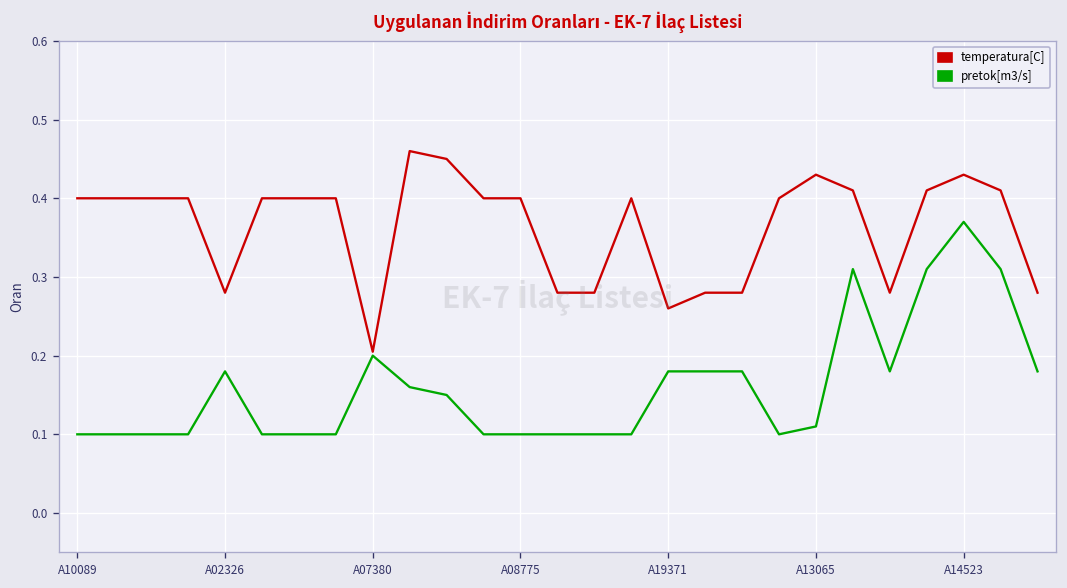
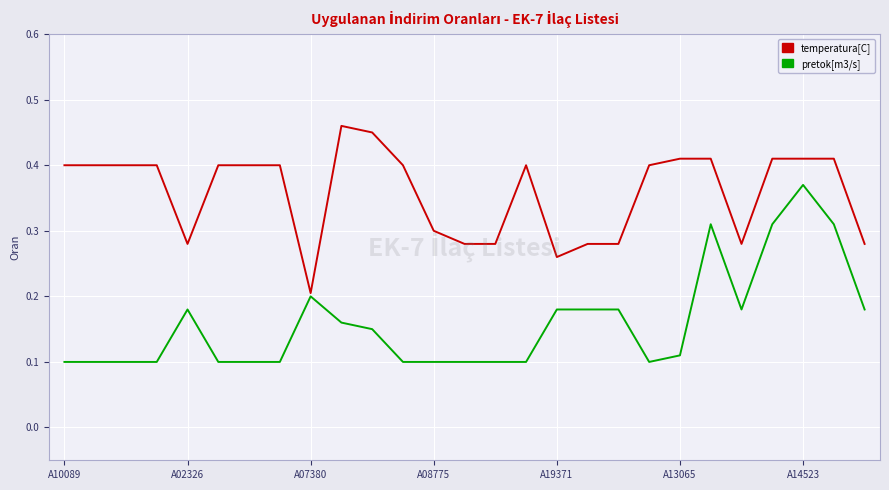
  {
    "temperatura[C]": {
      "A10089": 0.40,
      "A02326": 0.28,
      "A07380": 0.21,
-     "A08775": 0.4,
+     "A08775": 0.3,
      "A19371": 0.26,
-     "A13065": 0.43,
-     "A14523": 0.43
+     "A13065": 0.41,
+     "A14523": 0.41
    },
    "pretok[m3/s]": {
      "A10089": 0.10,
      "A02326": 0.18,
      "A07380": 0.20,
      "A08775": 0.10,
      "A19371": 0.18,
      "A13065": 0.11,
      "A14523": 0.37
    }
  }
